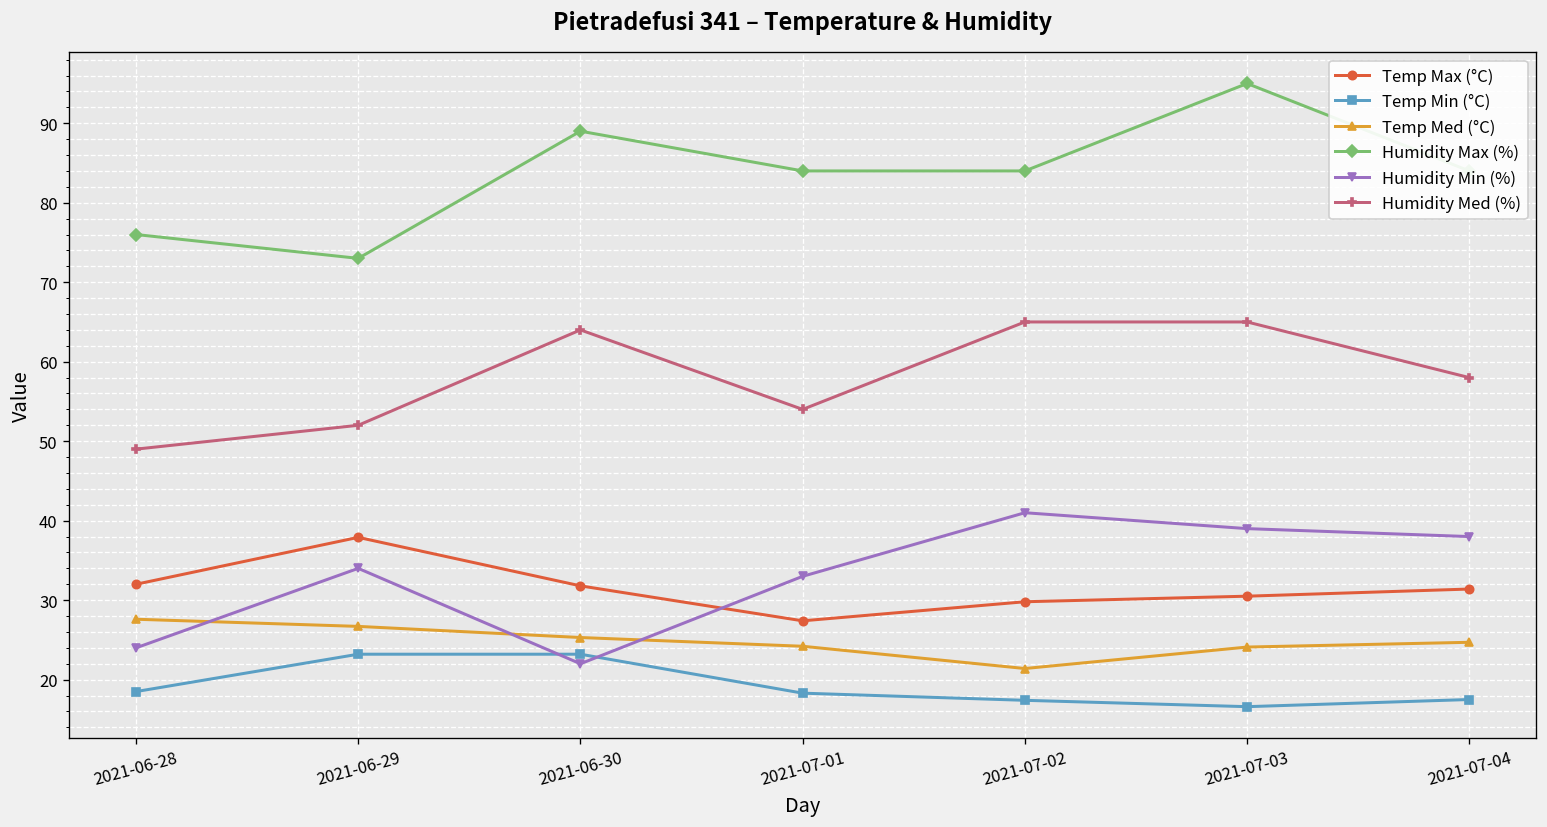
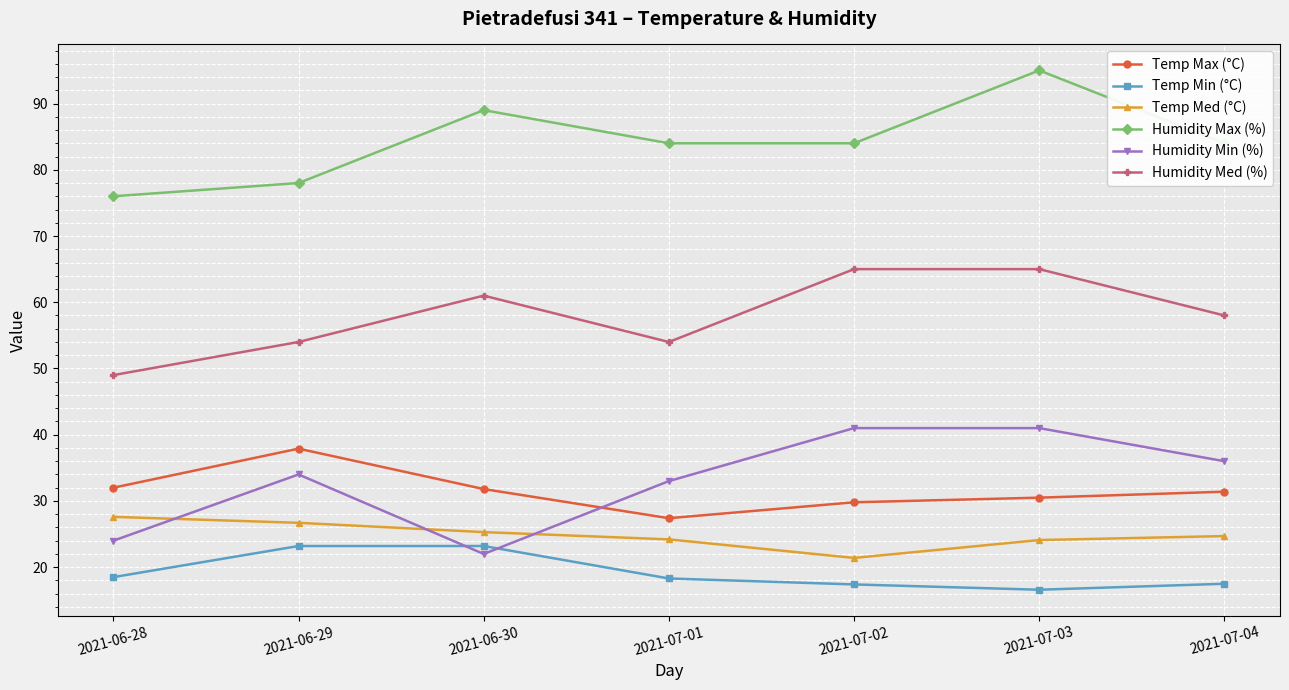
  {
    "Temp Max (°C)": {
      "2021-06-28": 32,
      "2021-06-29": 38,
      "2021-06-30": 32,
      "2021-07-01": 27,
      "2021-07-02": 30,
      "2021-07-03": 31,
      "2021-07-04": 31
    },
    "Temp Min (°C)": {
      "2021-06-28": 19,
      "2021-06-29": 23,
      "2021-06-30": 23,
      "2021-07-01": 18,
      "2021-07-02": 17,
      "2021-07-03": 17,
      "2021-07-04": 18
    },
    "Temp Med (°C)": {
      "2021-06-28": 28,
      "2021-06-29": 27,
      "2021-06-30": 25,
      "2021-07-01": 24,
      "2021-07-02": 21,
      "2021-07-03": 24,
      "2021-07-04": 25
    },
    "Humidity Max (%)": {
      "2021-06-28": 76,
-     "2021-06-29": 73,
+     "2021-06-29": 78,
      "2021-06-30": 89,
      "2021-07-01": 84,
      "2021-07-02": 84,
      "2021-07-03": 95
    },
    "Humidity Min (%)": {
      "2021-06-28": 24,
      "2021-06-29": 34,
      "2021-06-30": 22,
      "2021-07-01": 33,
      "2021-07-02": 41,
-     "2021-07-03": 39,
-     "2021-07-04": 38
+     "2021-07-03": 41,
+     "2021-07-04": 36
    },
    "Humidity Med (%)": {
      "2021-06-28": 49,
-     "2021-06-29": 52,
-     "2021-06-30": 64,
+     "2021-06-29": 54,
+     "2021-06-30": 61,
      "2021-07-01": 54,
      "2021-07-02": 65,
      "2021-07-03": 65,
      "2021-07-04": 58
    }
  }
